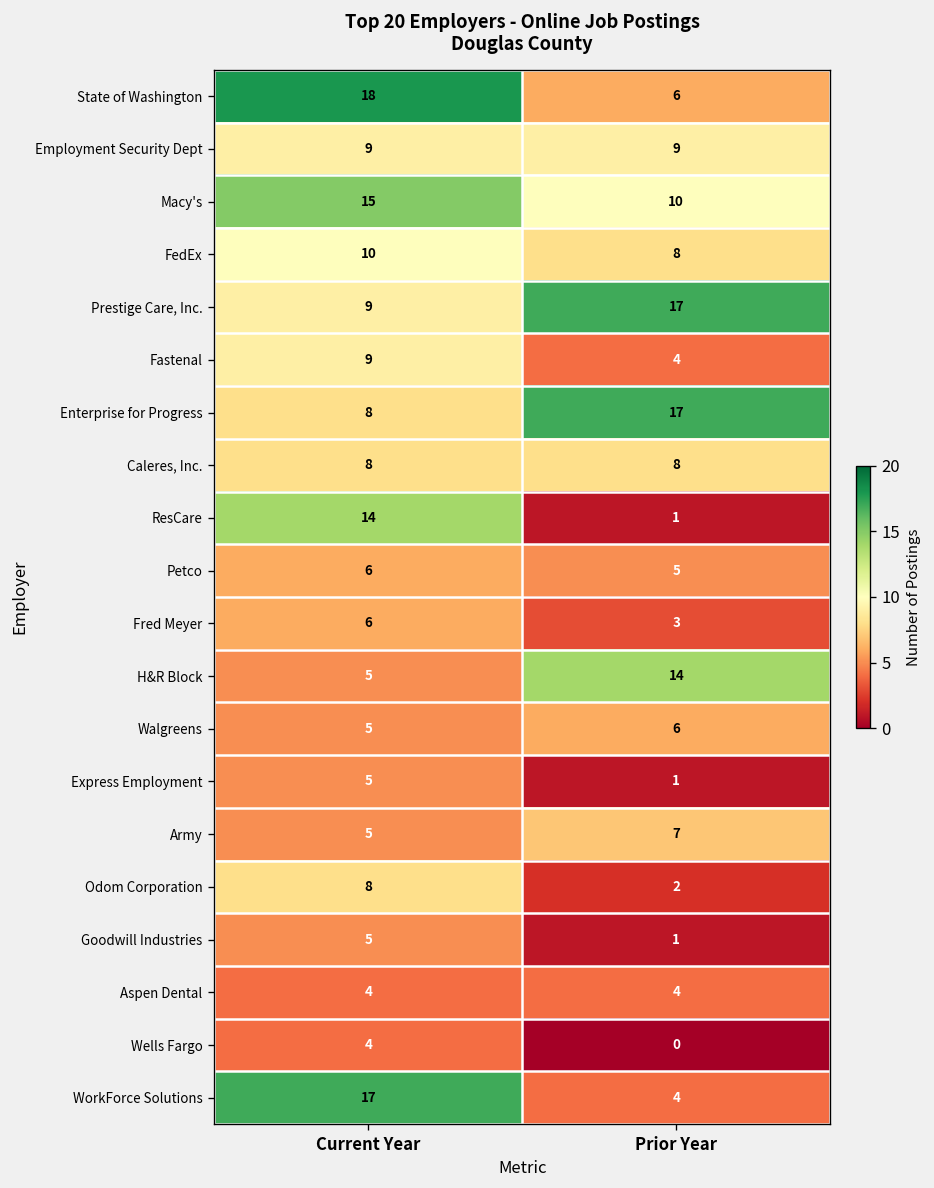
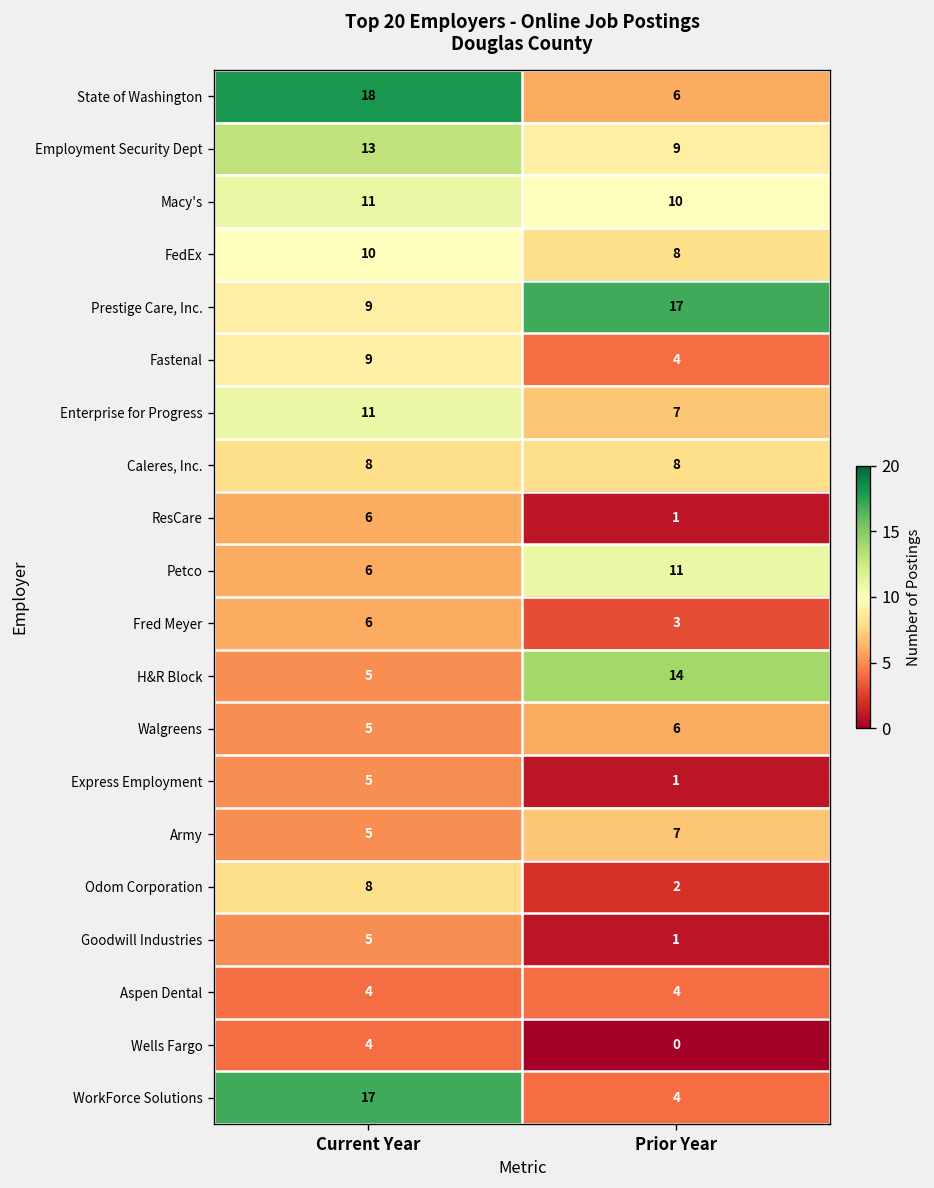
  {
    "State of Washington": {
      "Current Year": 18,
      "Prior Year": 6
    },
    "Employment Security Dept": {
-     "Current Year": 9,
+     "Current Year": 13,
      "Prior Year": 9
    },
    "Macy's": {
-     "Current Year": 15,
+     "Current Year": 11,
      "Prior Year": 10
    },
    "FedEx": {
      "Current Year": 10,
      "Prior Year": 8
    },
    "Prestige Care, Inc.": {
      "Current Year": 9,
      "Prior Year": 17
    },
    "Fastenal": {
      "Current Year": 9,
      "Prior Year": 4
    },
    "Enterprise for Progress": {
-     "Current Year": 8,
-     "Prior Year": 17
+     "Current Year": 11,
+     "Prior Year": 7
    },
    "Caleres, Inc.": {
      "Current Year": 8,
      "Prior Year": 8
    },
    "ResCare": {
-     "Current Year": 14,
+     "Current Year": 6,
      "Prior Year": 1
    },
    "Petco": {
      "Current Year": 6,
-     "Prior Year": 5
+     "Prior Year": 11
    },
    "Fred Meyer": {
      "Current Year": 6,
      "Prior Year": 3
    },
    "H&R Block": {
      "Current Year": 5,
      "Prior Year": 14
    },
    "Walgreens": {
      "Current Year": 5,
      "Prior Year": 6
    },
    "Express Employment": {
      "Current Year": 5,
      "Prior Year": 1
    },
    "Army": {
      "Current Year": 5,
      "Prior Year": 7
    },
    "Odom Corporation": {
      "Current Year": 8,
      "Prior Year": 2
    },
    "Goodwill Industries": {
      "Current Year": 5,
      "Prior Year": 1
    },
    "Aspen Dental": {
      "Current Year": 4,
      "Prior Year": 4
    },
    "Wells Fargo": {
      "Current Year": 4,
      "Prior Year": 0
    },
    "WorkForce Solutions": {
      "Current Year": 17,
      "Prior Year": 4
    }
  }
